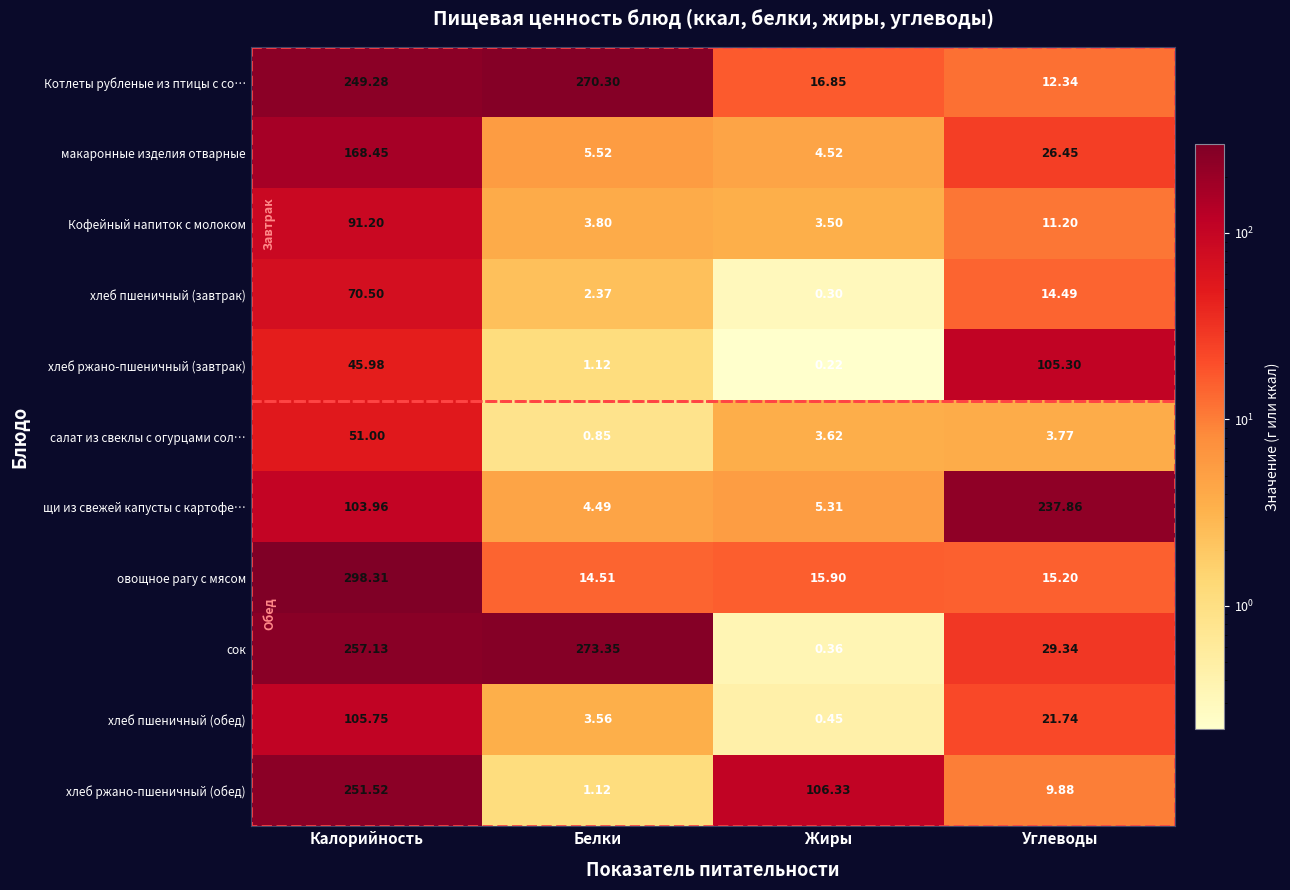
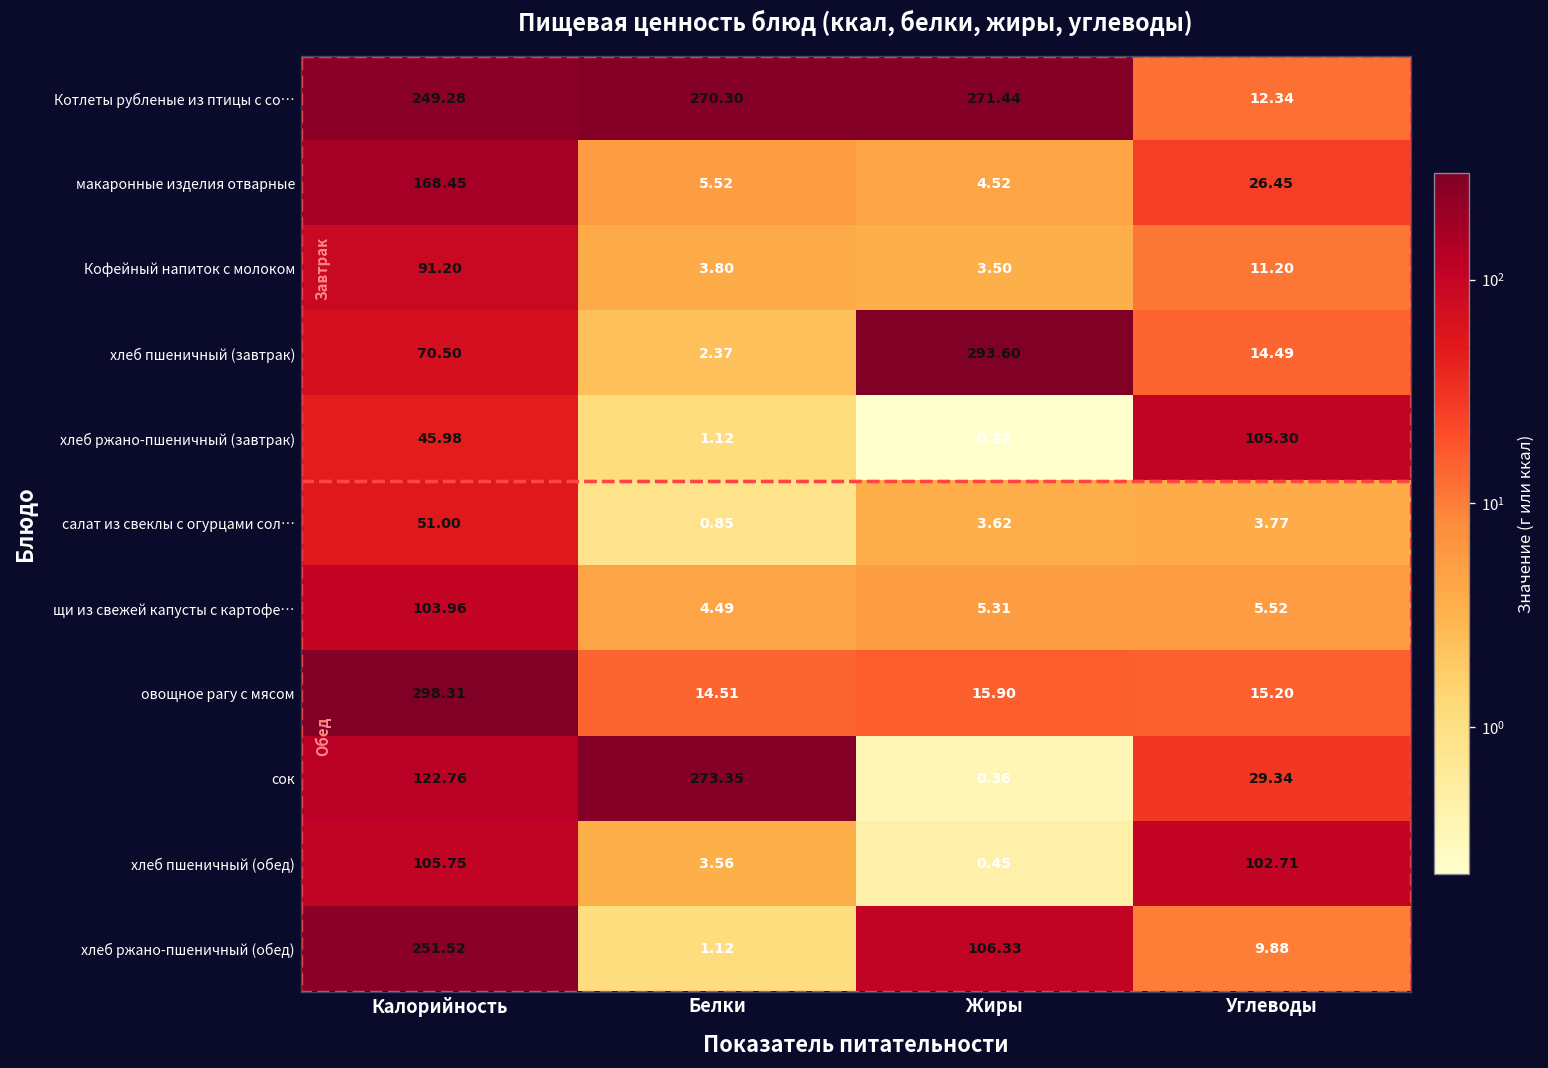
  {
    "Котлеты рубленые из птицы с со…": {
      "Калорийность": 249.28,
      "Белки": 270.30,
-     "Жиры": 16.85,
+     "Жиры": 271.44,
      "Углеводы": 12.34
    },
    "макаронные изделия отварные": {
      "Калорийность": 168.45,
      "Белки": 5.52,
      "Жиры": 4.52,
      "Углеводы": 26.45
    },
    "Кофейный напиток с молоком": {
      "Белки": 3.80,
      "Жиры": 3.50,
      "Углеводы": 11.20
    },
    "хлеб пшеничный (завтрак)": {
      "Калорийность": 70.50,
      "Белки": 2.37,
-     "Жиры": 0.30,
+     "Жиры": 293.60,
      "Углеводы": 14.49
    },
    "хлеб ржано-пшеничный (завтрак)": {
      "Калорийность": 45.98,
      "Белки": 1.12,
      "Жиры": 0.22,
      "Углеводы": 105.30
    },
    "салат из свеклы с огурцами сол…": {
      "Калорийность": 51.00,
      "Белки": 0.85,
      "Жиры": 3.62,
      "Углеводы": 3.77
    },
    "щи из свежей капусты с картофе…": {
      "Калорийность": 103.96,
      "Белки": 4.49,
      "Жиры": 5.31,
-     "Углеводы": 237.86
+     "Углеводы": 5.52
    },
    "овощное рагу с мясом": {
      "Белки": 14.51,
      "Жиры": 15.90,
      "Углеводы": 15.20
    },
    "сок": {
-     "Калорийность": 257.13,
+     "Калорийность": 122.76,
      "Белки": 273.35,
      "Жиры": 0.36,
      "Углеводы": 29.34
    },
    "хлеб пшеничный (обед)": {
      "Калорийность": 105.75,
      "Белки": 3.56,
      "Жиры": 0.45,
-     "Углеводы": 21.74
+     "Углеводы": 102.71
    },
    "хлеб ржано-пшеничный (обед)": {
      "Калорийность": 251.52,
      "Белки": 1.12,
      "Жиры": 106.33,
      "Углеводы": 9.88
    }
  }
